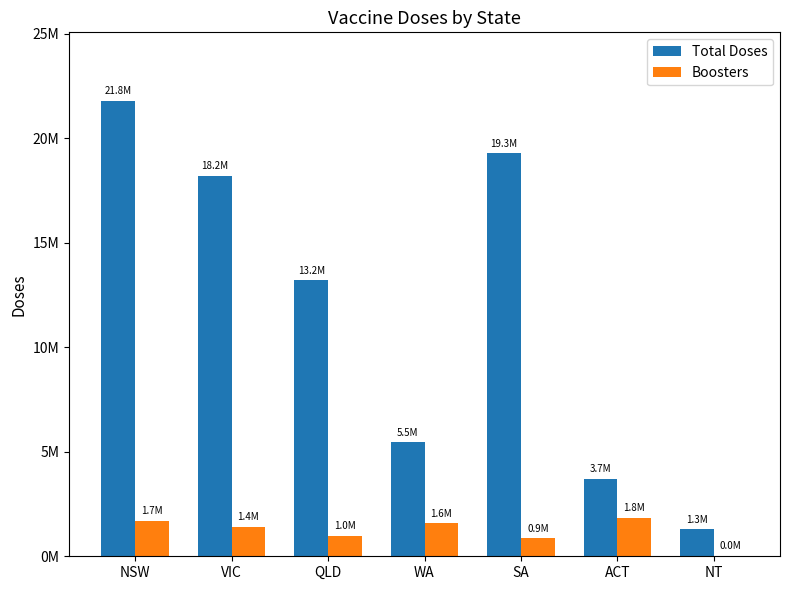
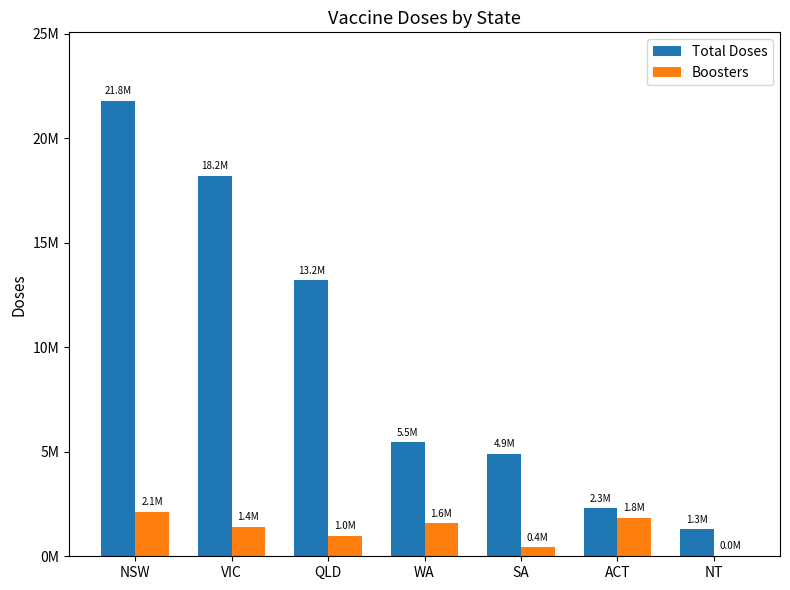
  {
    "Total Doses": {
      "NSW": "21.8M",
      "VIC": "18.2M",
      "QLD": "13.2M",
      "WA": "5.5M",
-     "SA": "19.3M",
-     "ACT": "3.7M",
+     "SA": "4.9M",
+     "ACT": "2.3M",
      "NT": "1.3M"
    },
    "Boosters": {
-     "NSW": "1.7M",
+     "NSW": "2.1M",
      "VIC": "1.4M",
      "QLD": "1.0M",
      "WA": "1.6M",
-     "SA": "0.9M",
+     "SA": "0.4M",
      "ACT": "1.8M"
    }
  }
